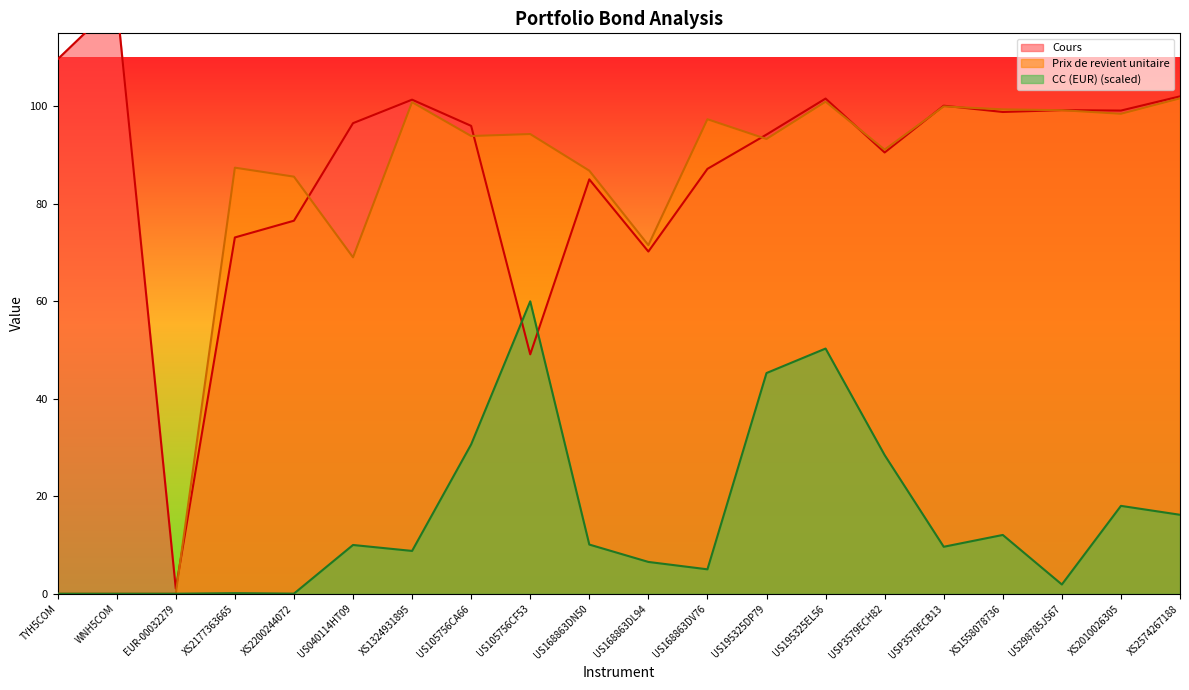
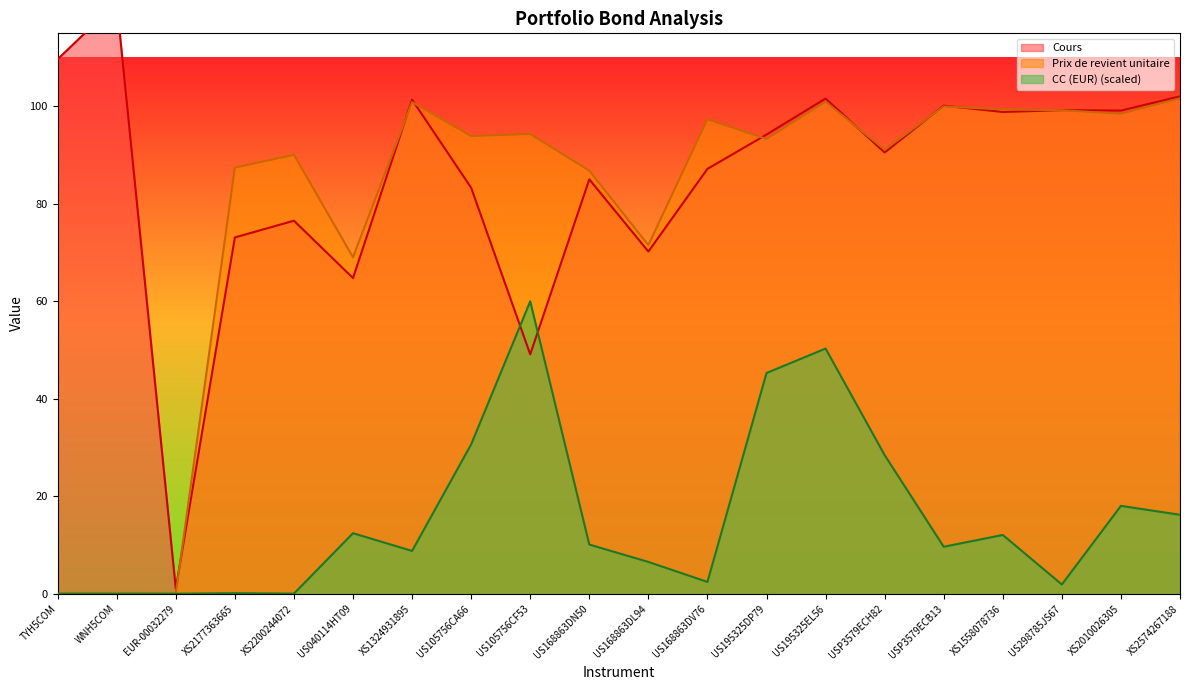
  {
    "Cours": {
      "TYH5COM": 110,
      "EUR-00032279": 1,
      "XS2177363665": 73,
      "XS2200244072": 77,
-     "US040114HT09": 97,
-     "US105756CA66": 96,
+     "US040114HT09": 65,
+     "US105756CA66": 83,
      "US105756CF53": 49,
      "US168863DN50": 85,
      "US168863DL94": 70,
      "US168863DV76": 87,
      "US195325DP79": 94,
      "US195325EL56": 102,
      "USP3579ECH82": 91,
      "XS1558078736": 99,
      "XS2010026305": 99
    },
    "Prix de revient unitaire": {
      "XS2177363665": 87,
-     "XS2200244072": 86,
+     "XS2200244072": 90,
      "US040114HT09": 69,
      "US105756CA66": 94,
      "US105756CF53": 94,
      "US168863DN50": 87,
      "US168863DL94": 72,
      "US168863DV76": 97,
      "US195325DP79": 93,
      "US195325EL56": 101,
      "USP3579ECH82": 91,
      "XS1558078736": 99,
      "XS2010026305": 98
    },
    "CC (EUR) (scaled)": {
      "XS2177363665": 0,
      "XS2200244072": 0,
-     "US040114HT09": 10,
+     "US040114HT09": 12,
      "XS1324931895": 9,
      "US105756CA66": 31,
      "US105756CF53": 60,
      "US168863DN50": 10,
      "US168863DL94": 7,
-     "US168863DV76": 5,
+     "US168863DV76": 2,
      "US195325DP79": 45,
      "US195325EL56": 50,
      "USP3579ECH82": 28,
      "USP3579ECB13": 10,
      "XS1558078736": 12,
      "US298785JS67": 2,
      "XS2010026305": 18,
      "XS2574267188": 16
    }
  }
